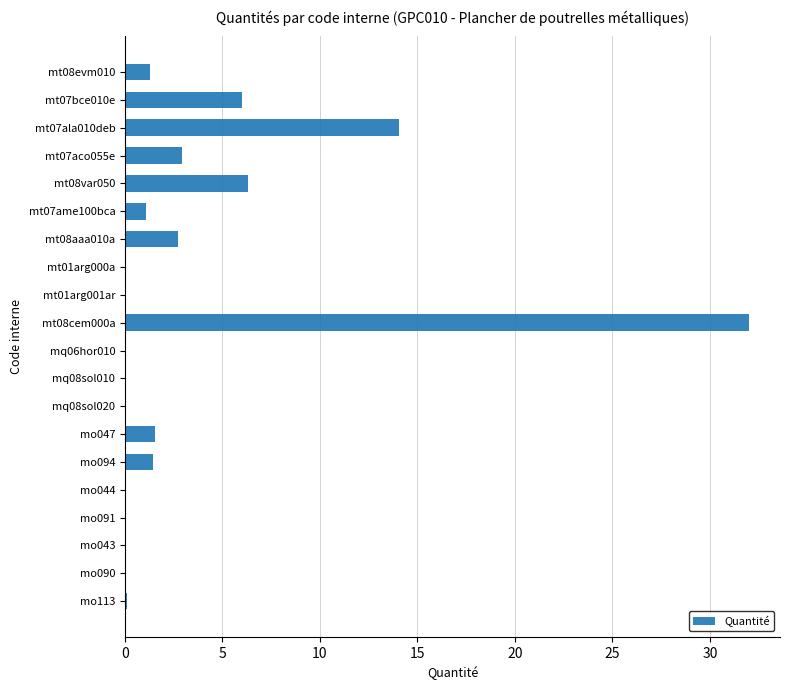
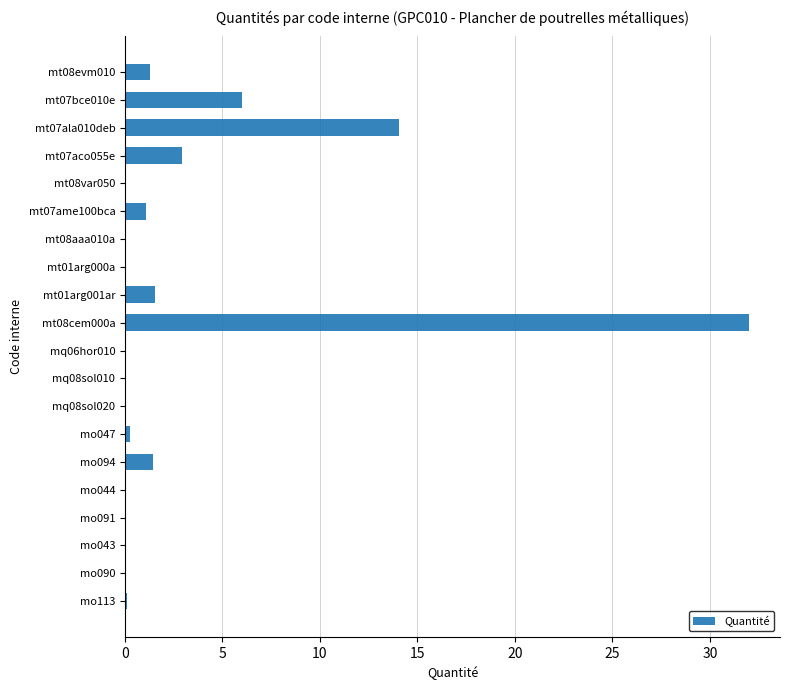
  {
    "mt08evm010": 1.3,
    "mt07bce010e": 6.0,
    "mt07ala010deb": 14.0,
    "mt07aco055e": 2.9,
-   "mt08var050": 6.3,
+   "mt08var050": 0.0,
    "mt07ame100bca": 1.1,
-   "mt08aaa010a": 2.7,
-   "mt01arg001ar": 0.1,
+   "mt08aaa010a": 0.0,
+   "mt01arg001ar": 1.5,
    "mt08cem000a": 32.0,
-   "mo047": 1.5,
+   "mo047": 0.2,
    "mo094": 1.4
  }
